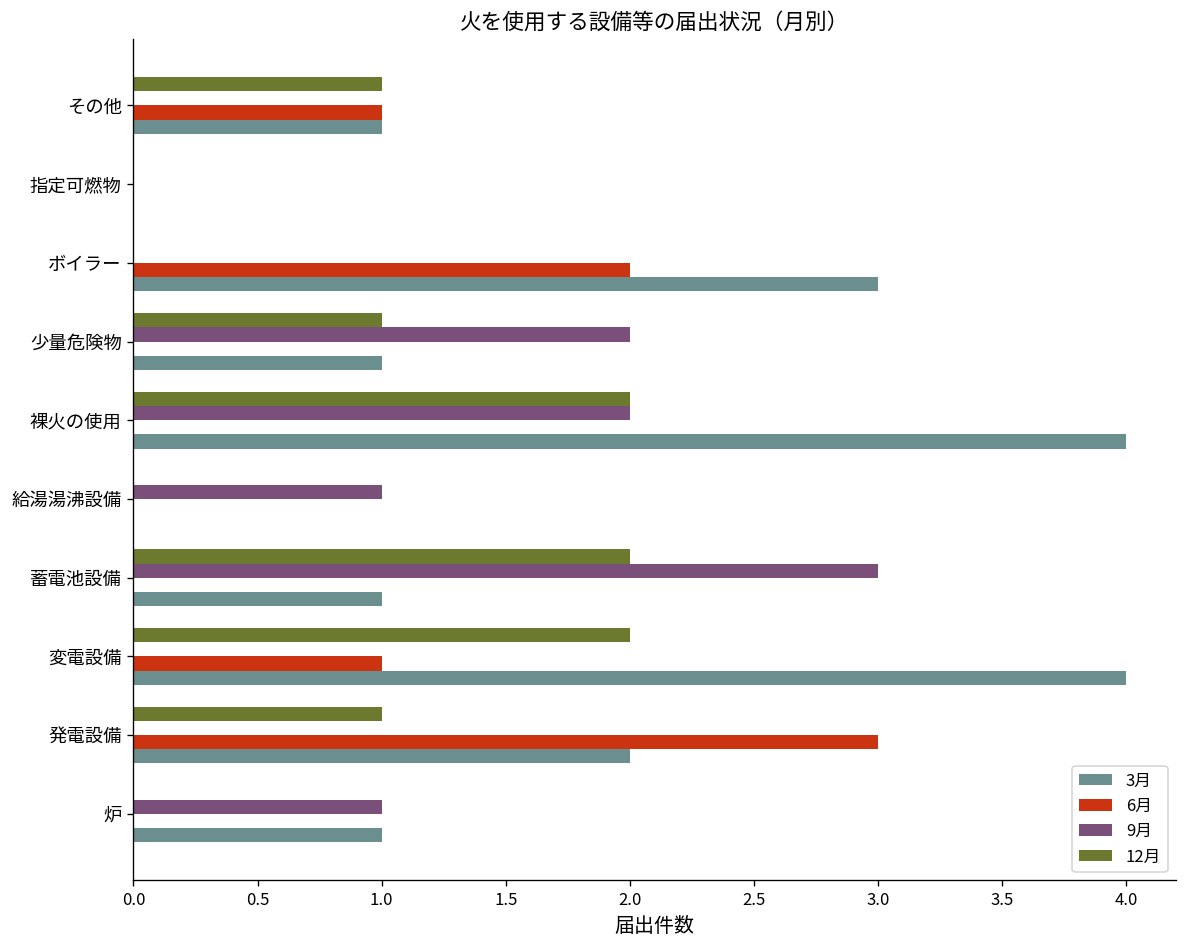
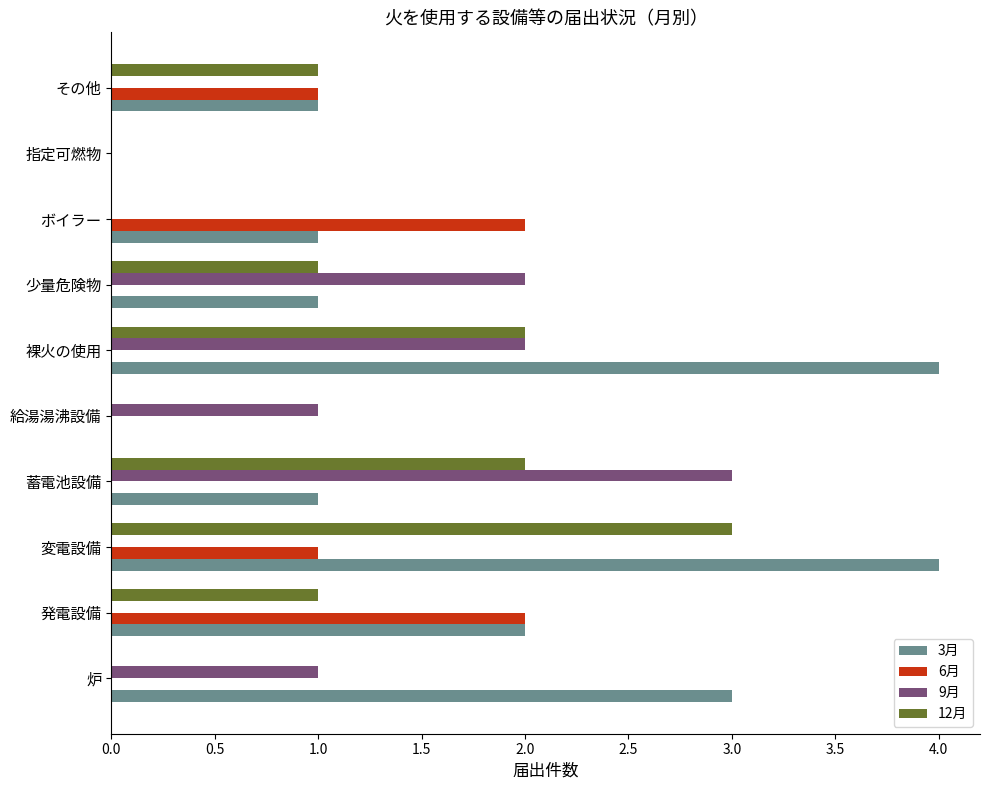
  {
    "3月": {
      "その他": 1,
      "指定可燃物": 0,
-     "ボイラー": 3,
+     "ボイラー": 1,
      "少量危険物": 1,
      "裸火の使用": 4,
      "給湯湯沸設備": 0,
      "蓄電池設備": 1,
      "変電設備": 4,
      "発電設備": 2,
-     "炉": 1
+     "炉": 3
    },
    "6月": {
      "その他": 1,
      "指定可燃物": 0,
      "ボイラー": 2,
      "少量危険物": 0,
      "裸火の使用": 0,
      "給湯湯沸設備": 0,
      "蓄電池設備": 0,
      "変電設備": 1,
-     "発電設備": 3,
+     "発電設備": 2,
      "炉": 0
    },
    "9月": {
      "その他": 0,
      "指定可燃物": 0,
      "ボイラー": 0,
      "少量危険物": 2,
      "裸火の使用": 2,
      "給湯湯沸設備": 1,
      "蓄電池設備": 3,
      "変電設備": 0,
      "発電設備": 0,
      "炉": 1
    },
    "12月": {
      "その他": 1,
      "指定可燃物": 0,
      "ボイラー": 0,
      "少量危険物": 1,
      "裸火の使用": 2,
      "給湯湯沸設備": 0,
      "蓄電池設備": 2,
-     "変電設備": 2,
+     "変電設備": 3,
      "発電設備": 1,
      "炉": 0
    }
  }
